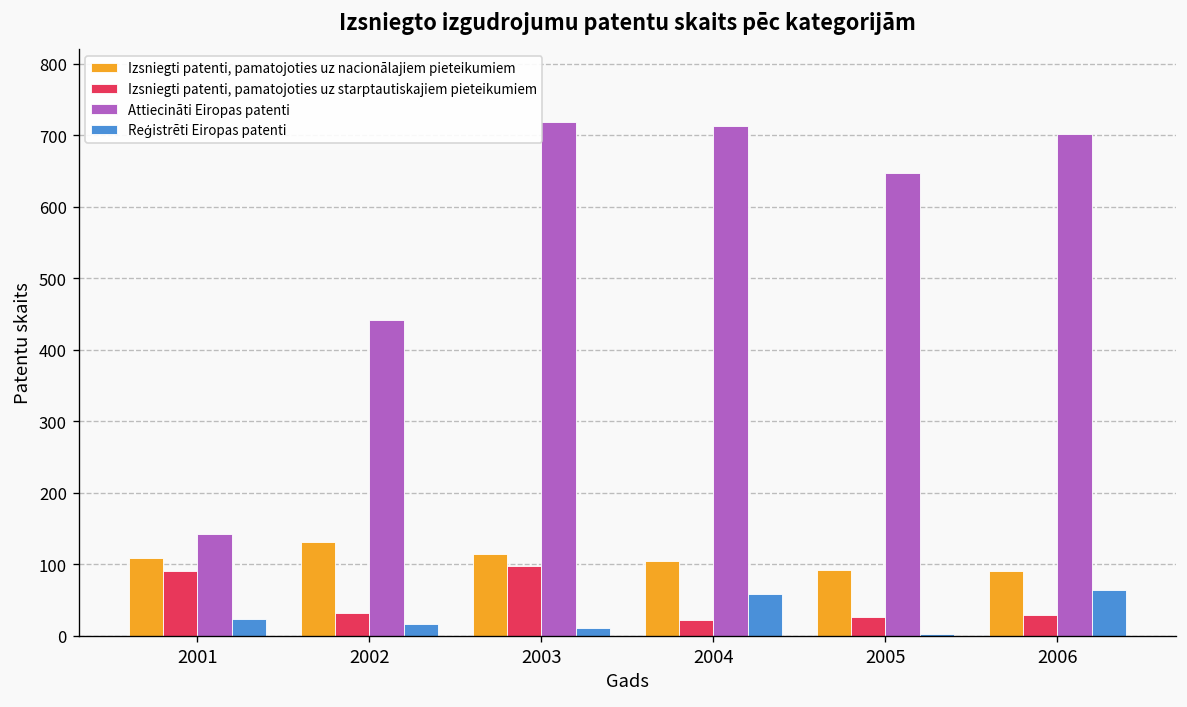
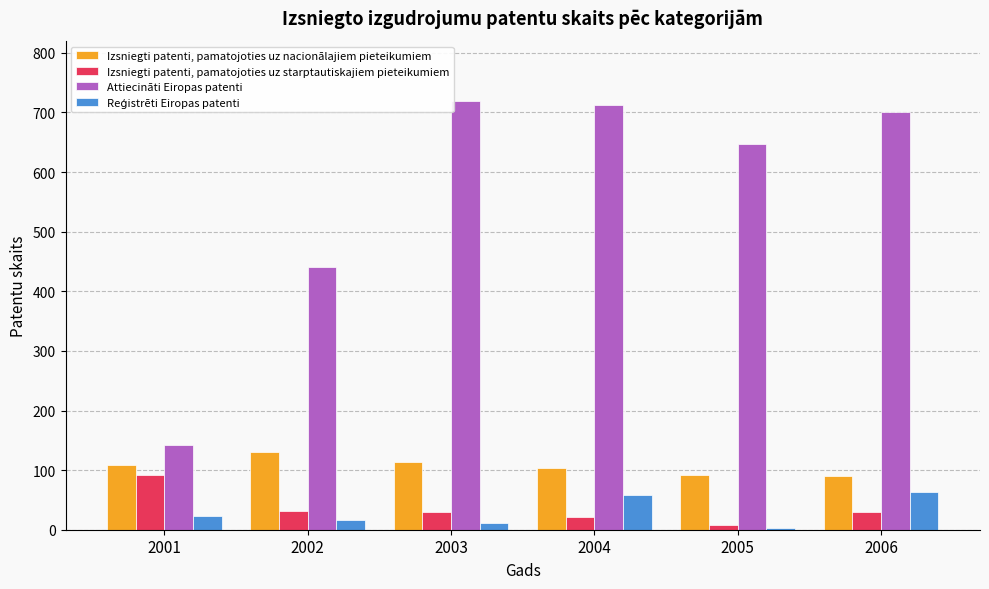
  {
    "Izsniegti patenti, pamatojoties uz nacionālajiem pieteikumiem": {
      "2001": 110,
      "2002": 130,
      "2003": 110,
      "2004": 100,
      "2005": 90,
      "2006": 90
    },
    "Izsniegti patenti, pamatojoties uz starptautiskajiem pieteikumiem": {
      "2001": 90,
      "2002": 30,
-     "2003": 100,
+     "2003": 30,
      "2004": 20,
-     "2005": 30,
+     "2005": 10,
      "2006": 30
    },
    "Attiecināti Eiropas patenti": {
      "2001": 140,
      "2002": 440,
      "2003": 720,
      "2004": 710,
      "2005": 650,
      "2006": 700
    },
    "Reģistrēti Eiropas patenti": {
      "2001": 20,
      "2002": 20,
      "2003": 10,
      "2004": 60,
      "2006": 60
    }
  }
